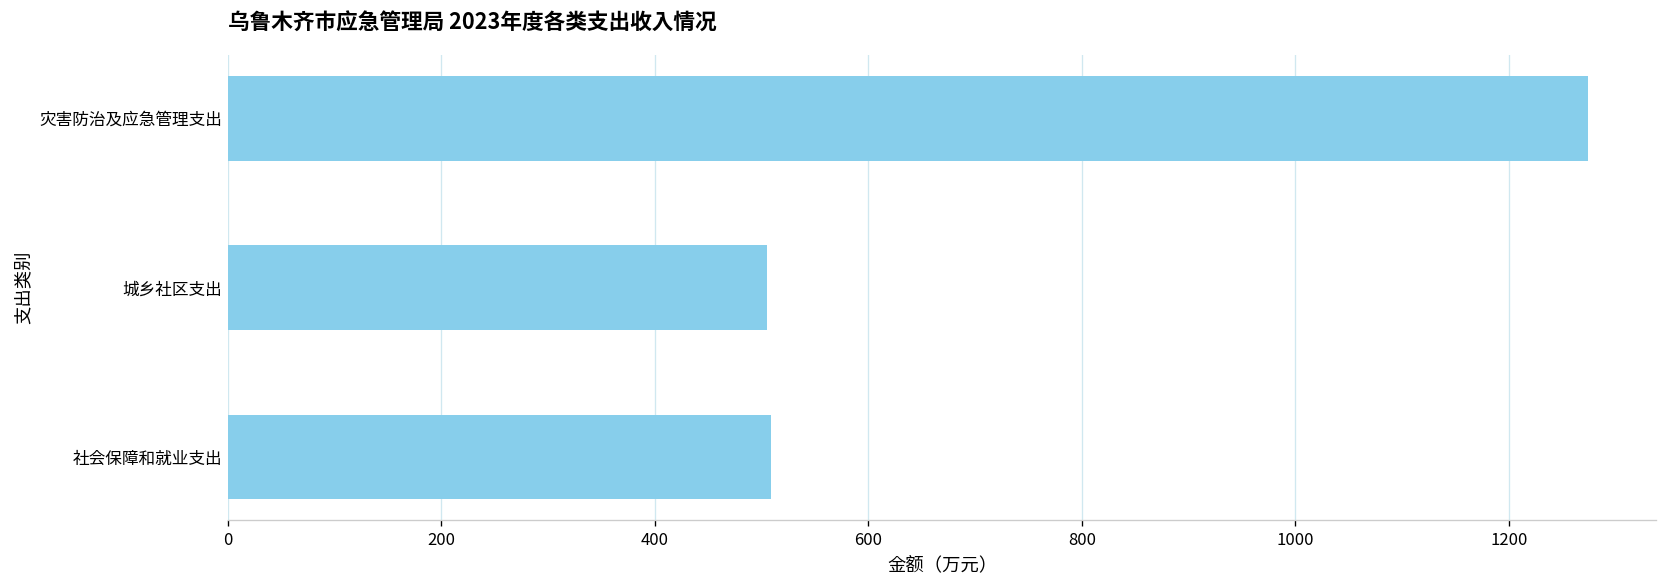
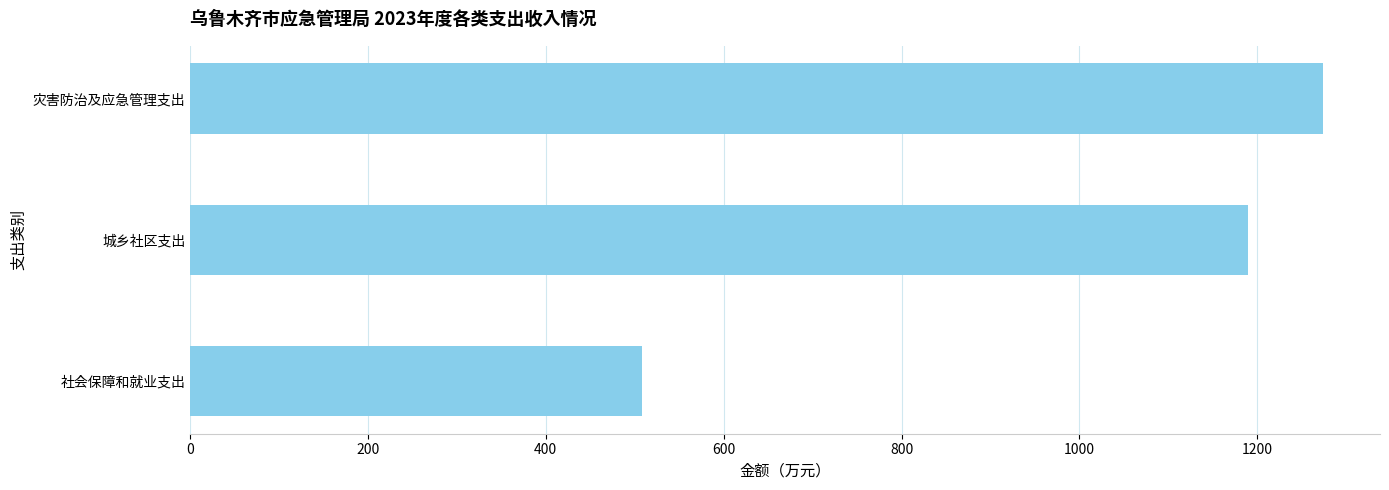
  {
    "灾害防治及应急管理支出": 1270,
-   "城乡社区支出": 510,
+   "城乡社区支出": 1190,
    "社会保障和就业支出": 510
  }
